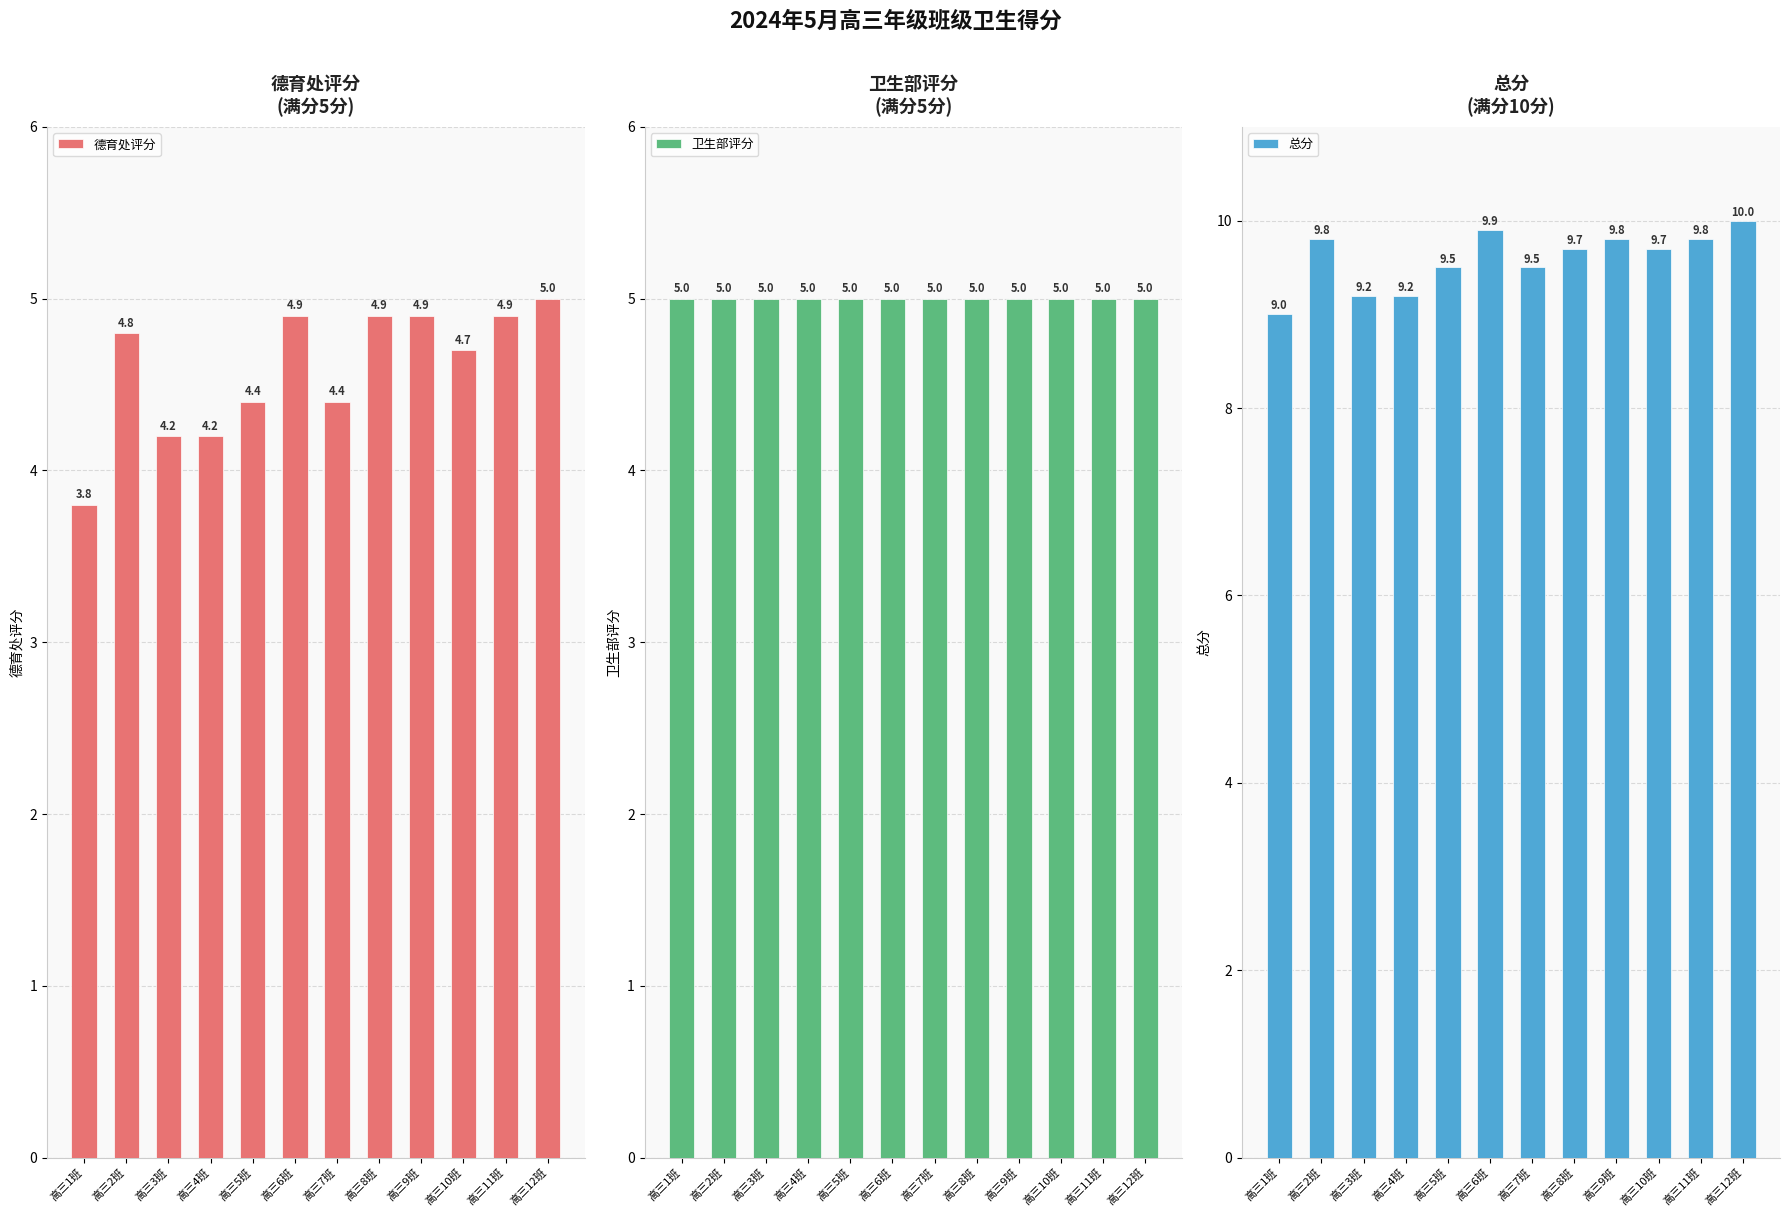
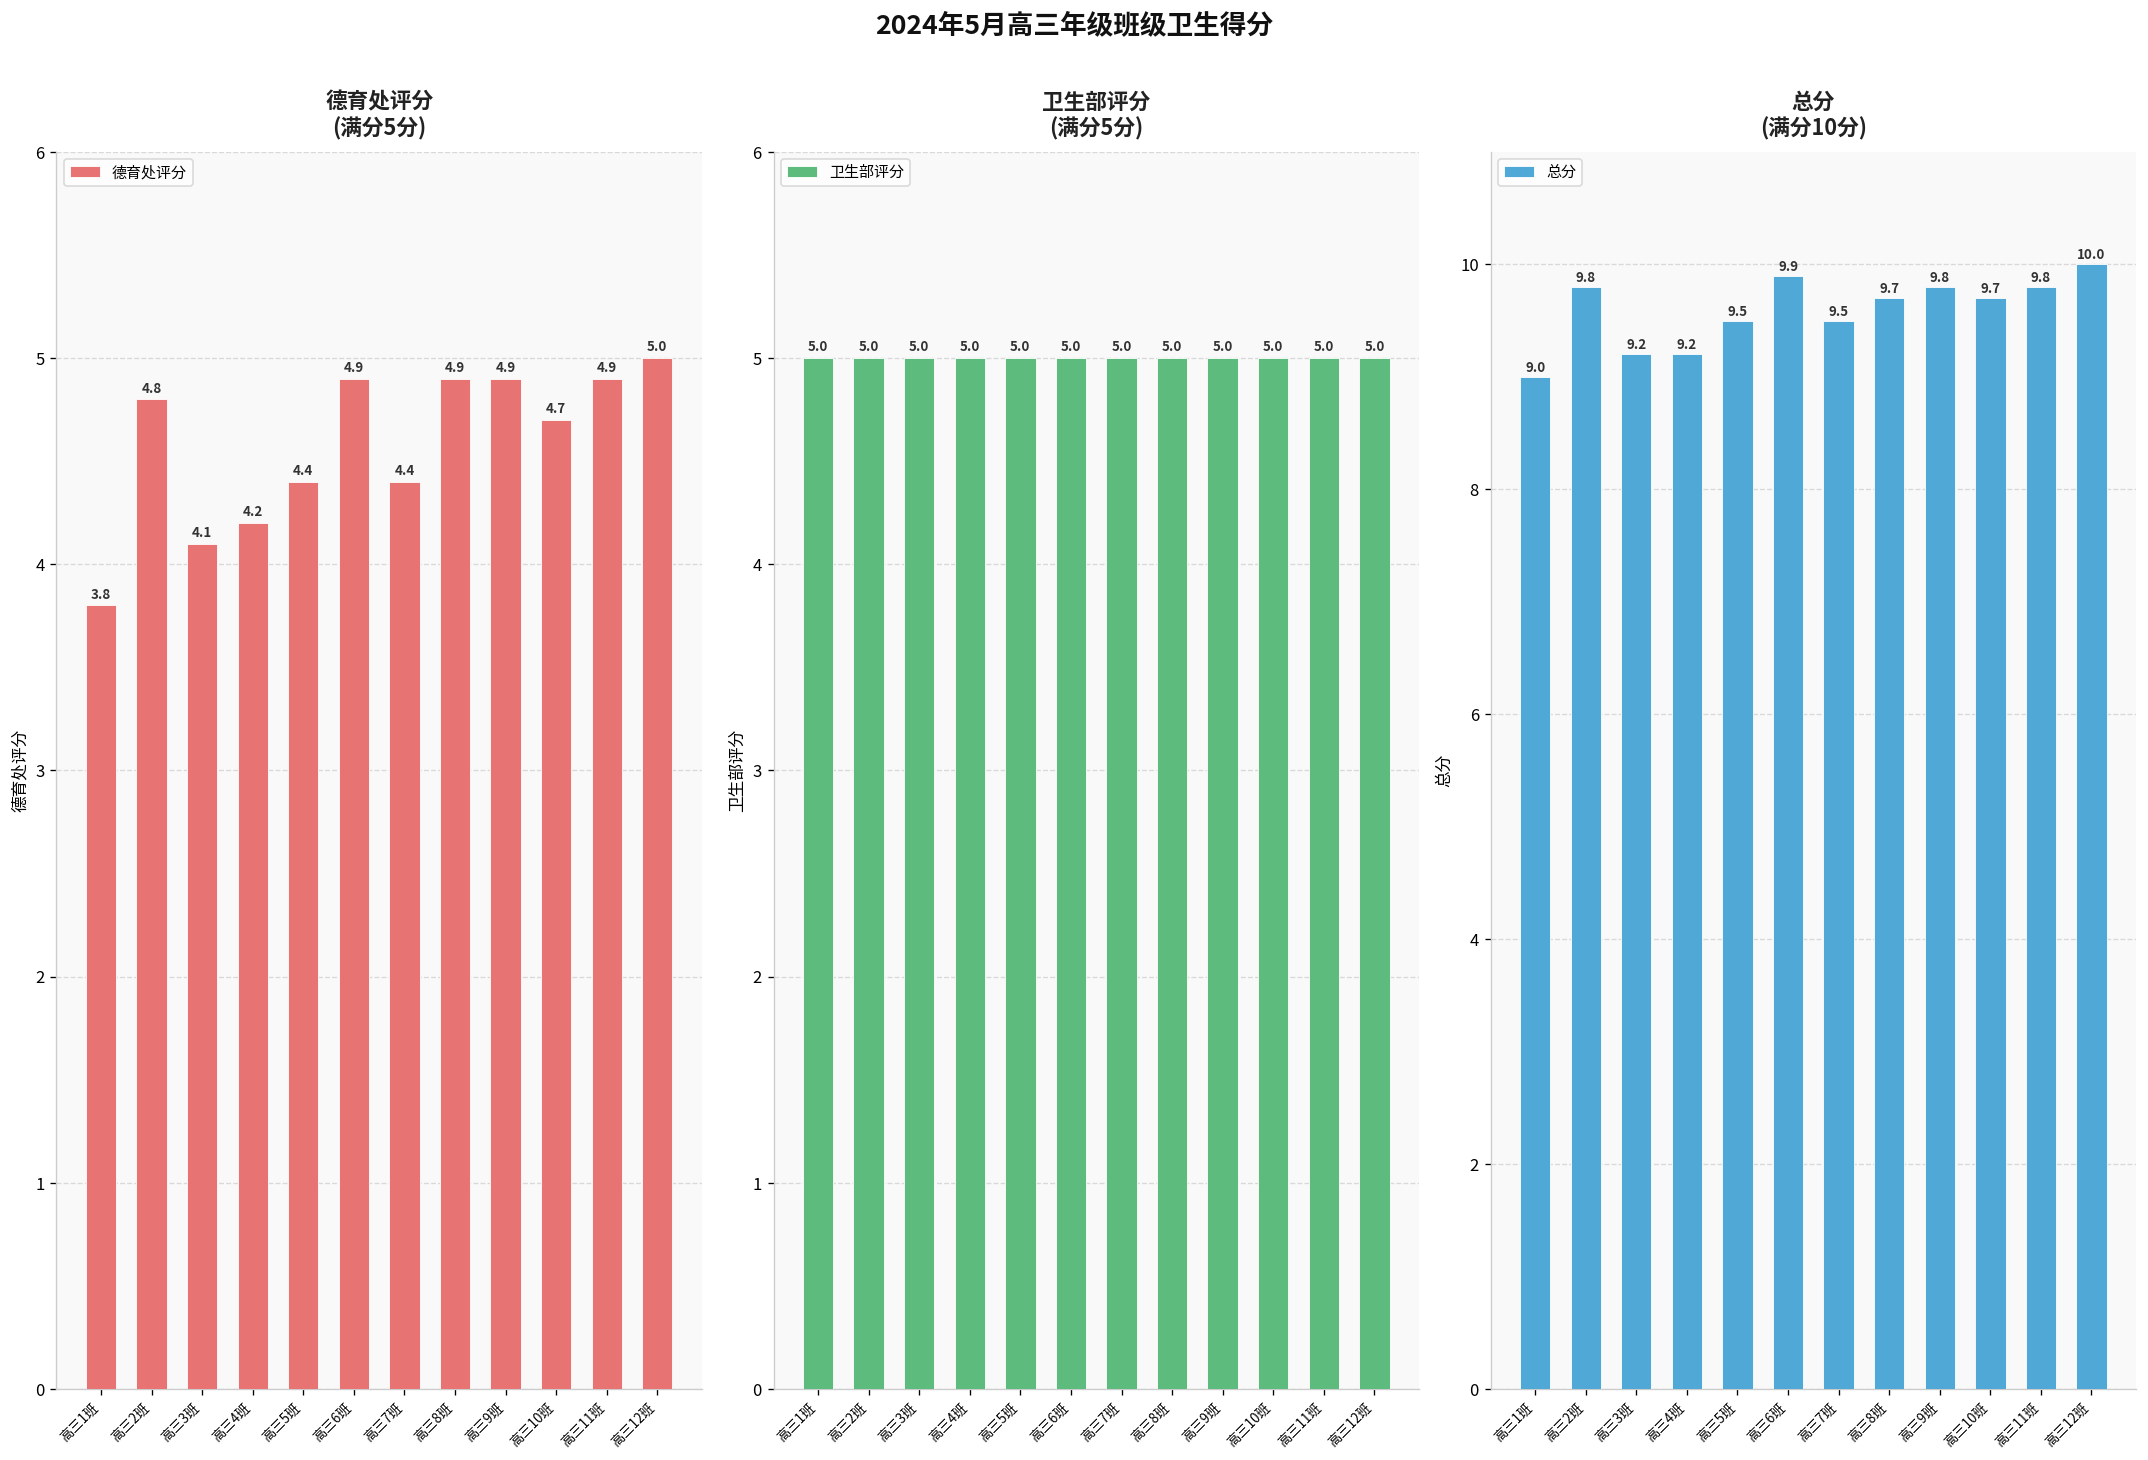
  {
    "德育处评分 (满分5分)": {
      "高三1班": 3.8,
      "高三2班": 4.8,
-     "高三3班": 4.2,
+     "高三3班": 4.1,
      "高三4班": 4.2,
      "高三5班": 4.4,
      "高三6班": 4.9,
      "高三7班": 4.4,
      "高三8班": 4.9,
      "高三9班": 4.9,
      "高三10班": 4.7,
      "高三11班": 4.9,
      "高三12班": 5.0
    },
    "卫生部评分 (满分5分)": {
      "高三1班": 5.0,
      "高三2班": 5.0,
      "高三3班": 5.0,
      "高三4班": 5.0,
      "高三5班": 5.0,
      "高三6班": 5.0,
      "高三7班": 5.0,
      "高三8班": 5.0,
      "高三9班": 5.0,
      "高三10班": 5.0,
      "高三11班": 5.0,
      "高三12班": 5.0
    },
    "总分 (满分10分)": {
      "高三1班": 9.0,
      "高三2班": 9.8,
      "高三3班": 9.2,
      "高三4班": 9.2,
      "高三5班": 9.5,
      "高三6班": 9.9,
      "高三7班": 9.5,
      "高三8班": 9.7,
      "高三9班": 9.8,
      "高三10班": 9.7,
      "高三11班": 9.8,
      "高三12班": 10.0
    }
  }
